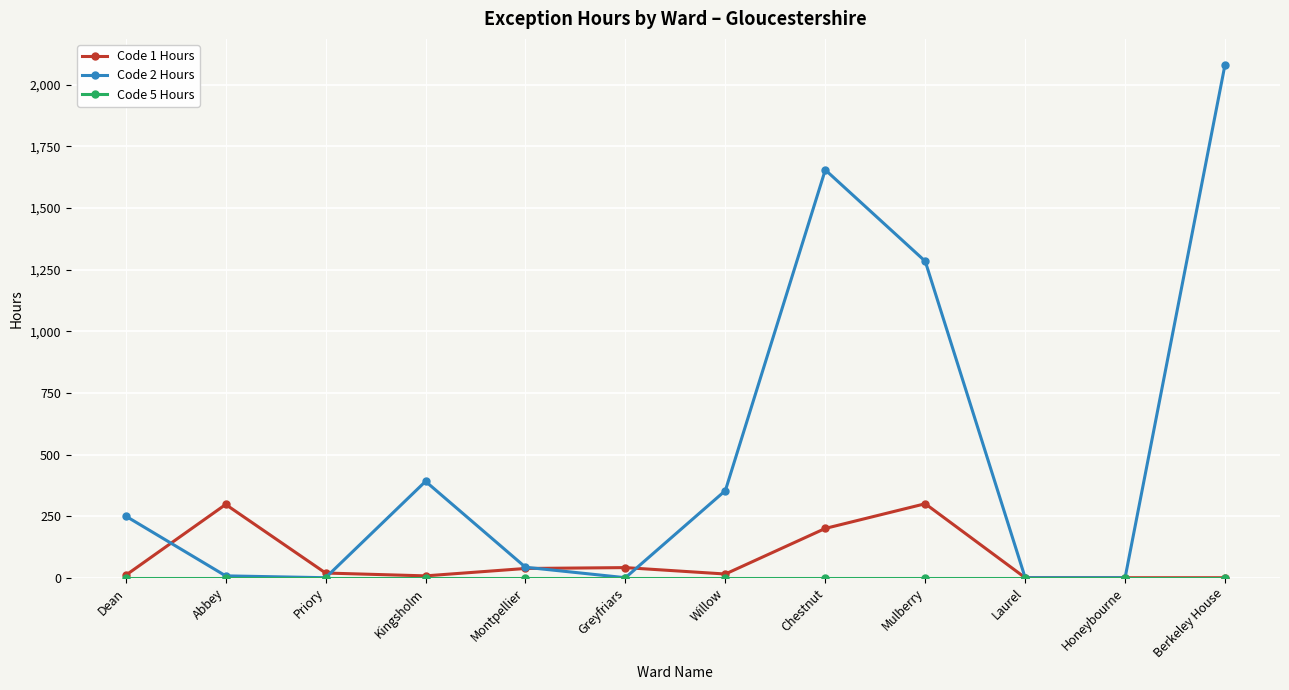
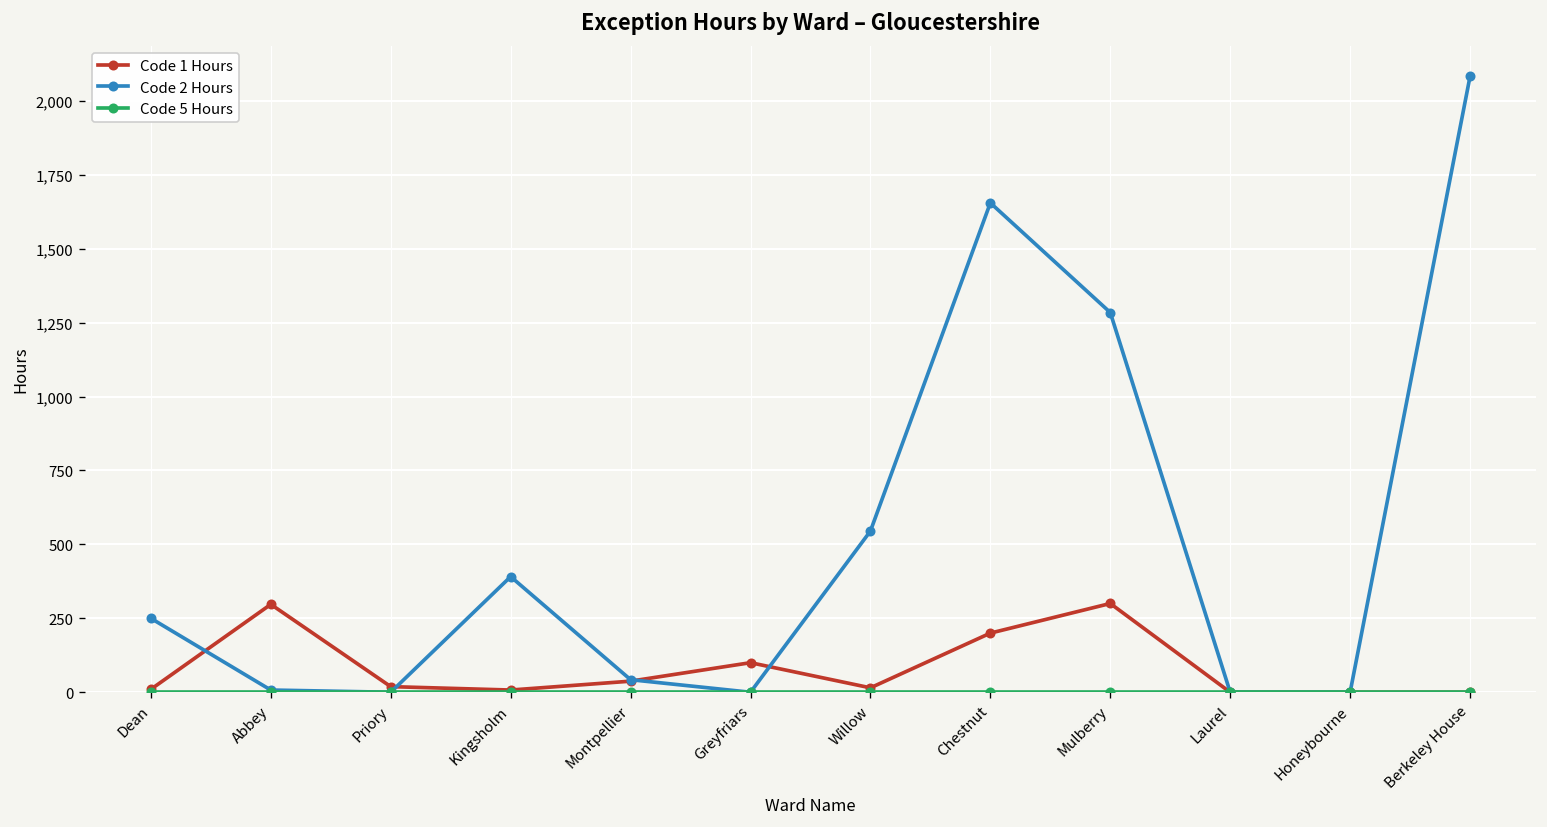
  {
    "Code 1 Hours": {
      "Abbey": "300",
      "Priory": "20",
-     "Greyfriars": "40",
+     "Greyfriars": "100",
      "Willow": "20",
      "Chestnut": "200",
      "Mulberry": "300"
    },
    "Code 2 Hours": {
      "Dean": "250",
      "Kingsholm": "390",
-     "Willow": "350",
+     "Willow": "550",
      "Chestnut": "1,660",
      "Mulberry": "1,280",
      "Berkeley House": "2,080"
    },
    "Code 5 Hours": {
      "Montpellier": "0",
      "Willow": "0",
      "Chestnut": "0",
      "Mulberry": "0"
    }
  }
